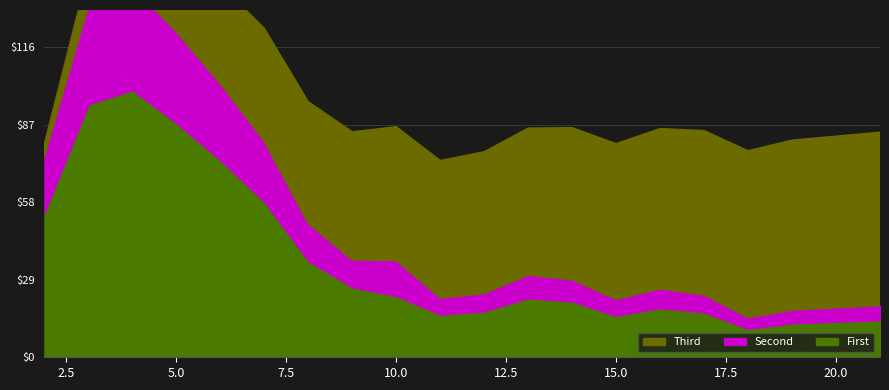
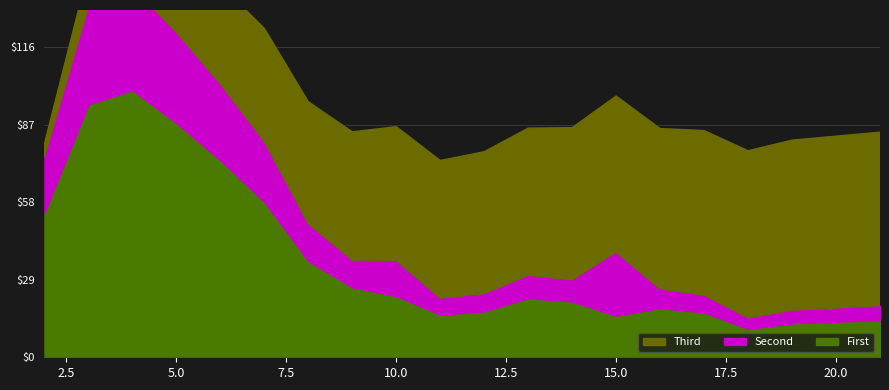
  {
    "Second": {
-     "15.0": "$6"
+     "15.0": "$24"
    }
  }
